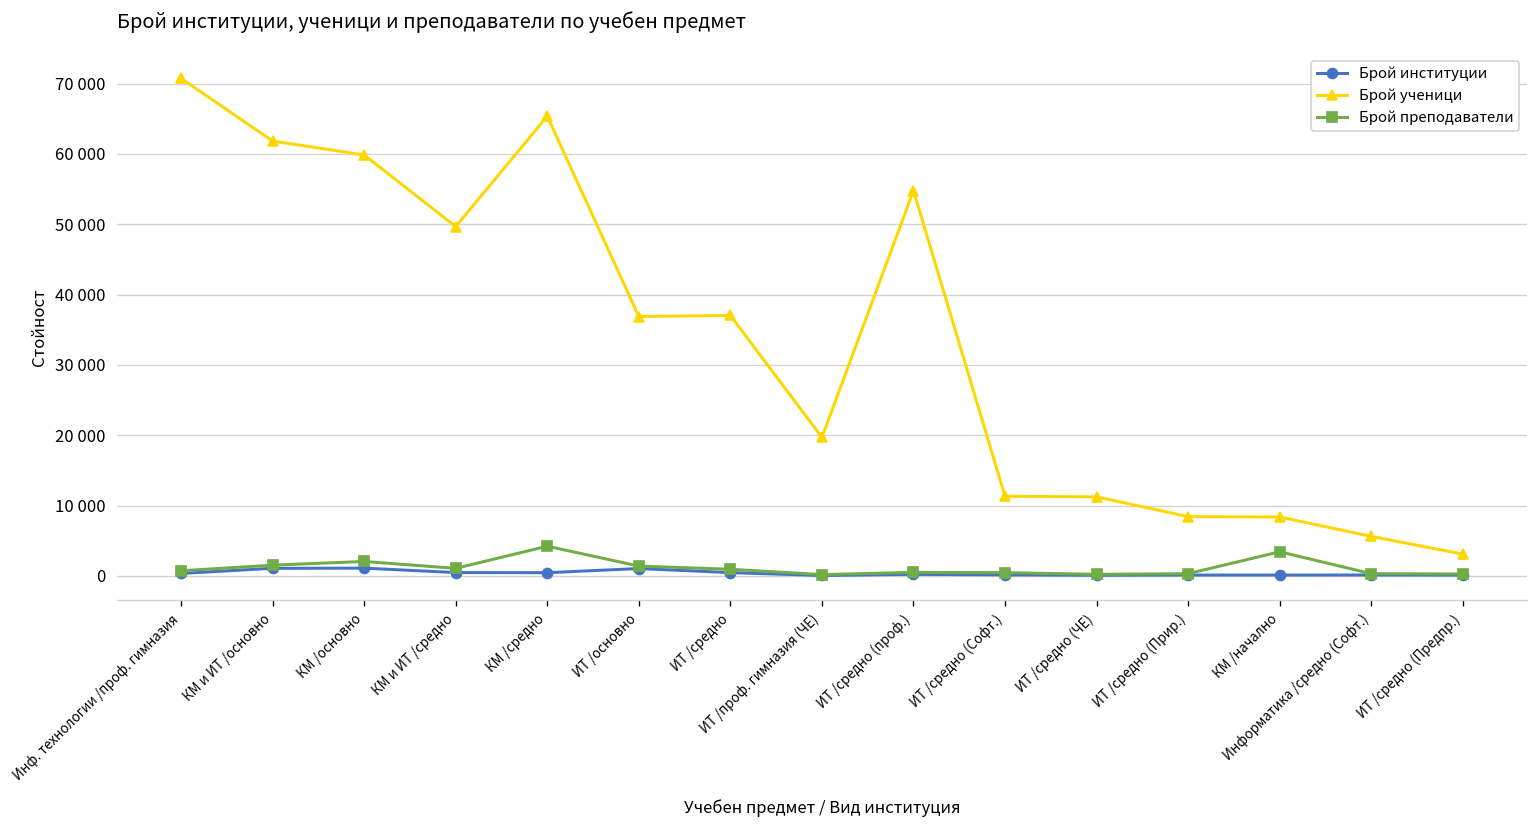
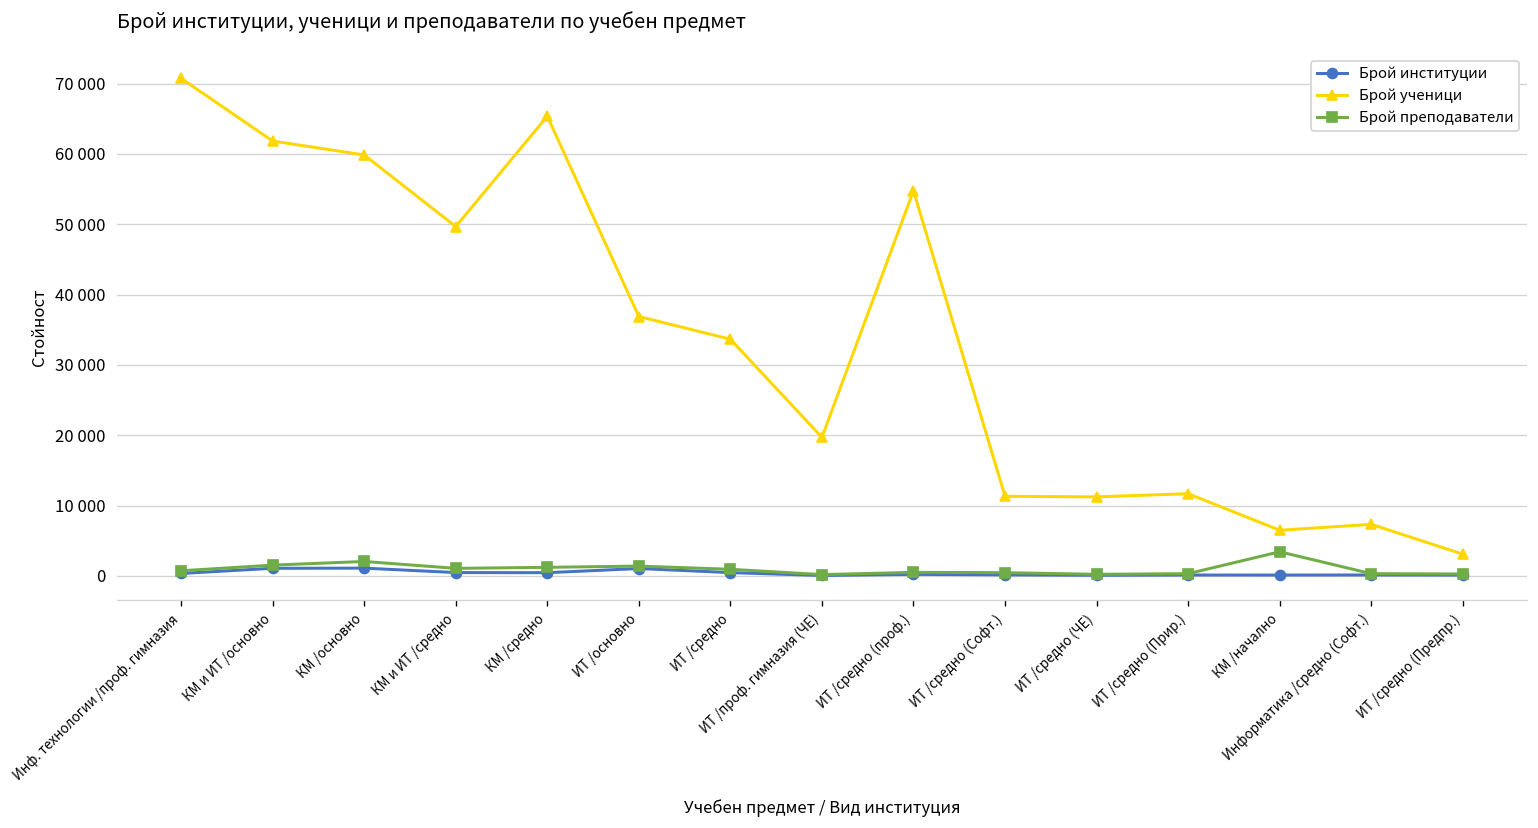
  {
    "Брой институции": {
      "КМ и ИТ /основно": 1000,
      "КМ /основно": 1000,
      "КМ и ИТ /средно": 0,
      "КМ /средно": 0,
      "ИТ /средно": 0,
      "КМ /начално": 0
    },
    "Брой ученици": {
      "Инф. технологии /проф. гимназия": 71000,
      "КМ и ИТ /основно": 62000,
      "КМ /основно": 60000,
      "КМ и ИТ /средно": 50000,
      "КМ /средно": 65000,
      "ИТ /основно": 37000,
-     "ИТ /средно": 37000,
+     "ИТ /средно": 34000,
      "ИТ /проф. гимназия (ЧЕ)": 20000,
      "ИТ /средно (проф.)": 55000,
      "ИТ /средно (Софт.)": 11000,
      "ИТ /средно (ЧЕ)": 11000,
-     "ИТ /средно (Прир.)": 8000,
-     "КМ /начално": 8000,
-     "Информатика /средно (Софт.)": 6000,
+     "ИТ /средно (Прир.)": 12000,
+     "КМ /начално": 6000,
+     "Информатика /средно (Софт.)": 7000,
      "ИТ /средно (Предпр.)": 3000
    },
    "Брой преподаватели": {
      "КМ и ИТ /основно": 2000,
      "КМ /основно": 2000,
      "КМ и ИТ /средно": 1000,
-     "КМ /средно": 4000,
+     "КМ /средно": 1000,
      "ИТ /средно": 1000,
      "КМ /начално": 3000
    }
  }
